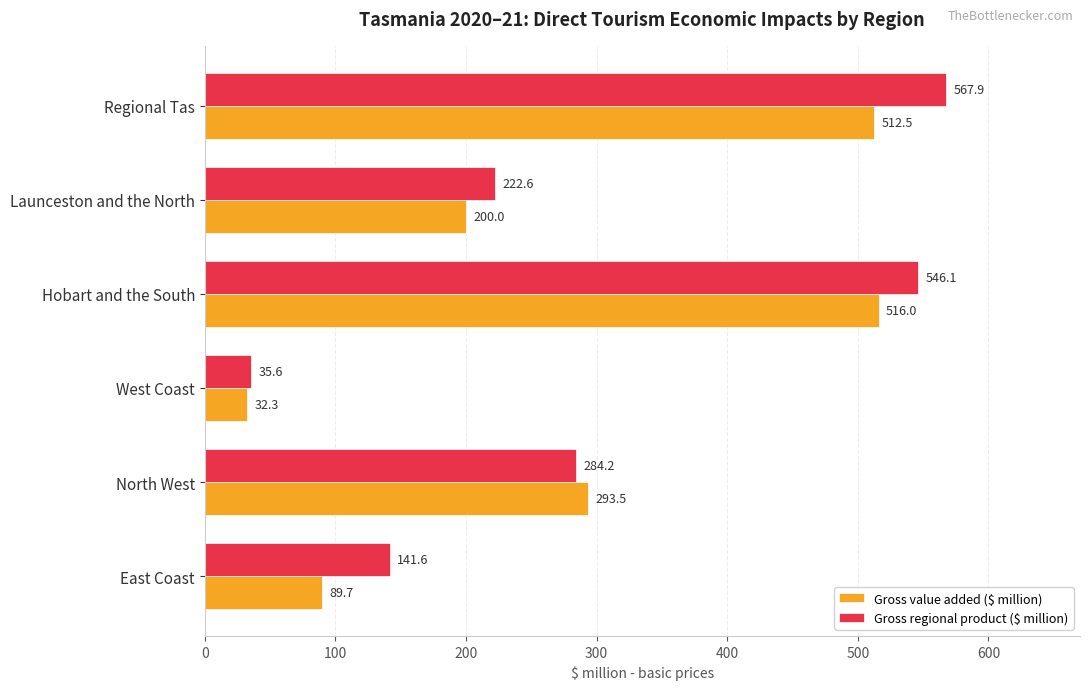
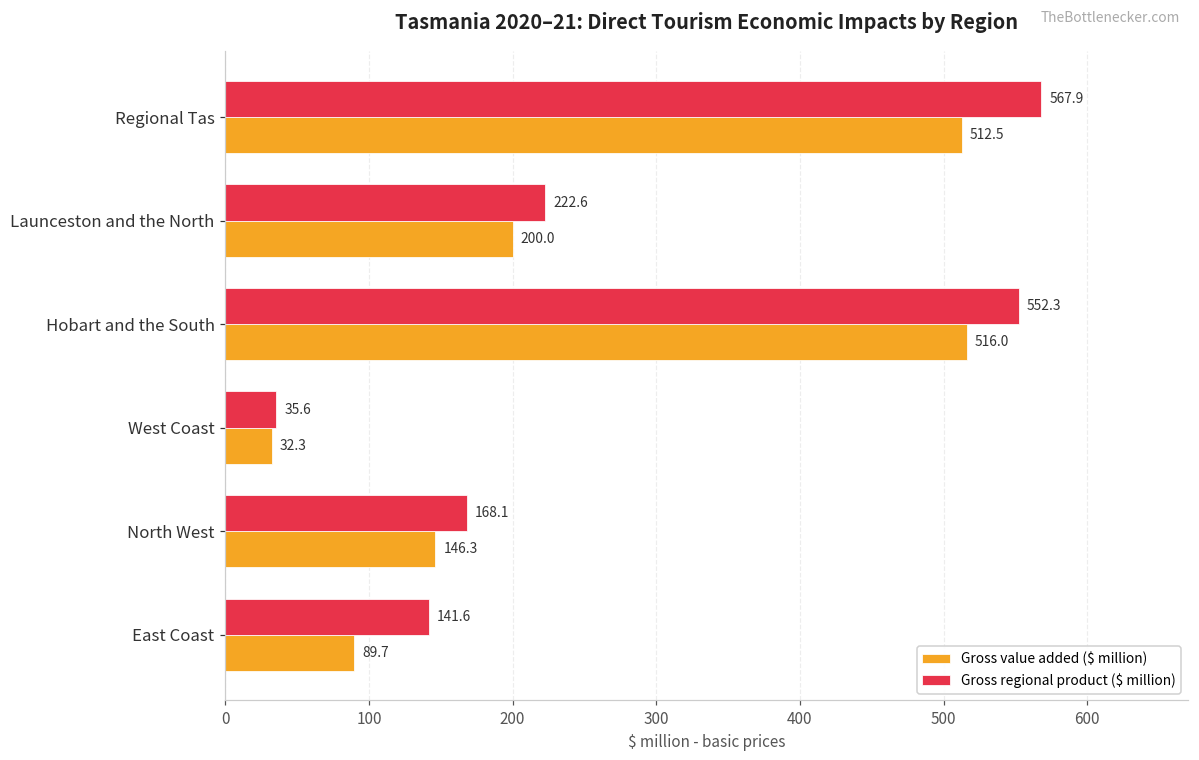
  {
    "Gross value added ($ million)": {
      "Regional Tas": 512.5,
      "Launceston and the North": 200.0,
      "Hobart and the South": 516.0,
      "West Coast": 32.3,
-     "North West": 293.5,
+     "North West": 146.3,
      "East Coast": 89.7
    },
    "Gross regional product ($ million)": {
      "Regional Tas": 567.9,
      "Launceston and the North": 222.6,
-     "Hobart and the South": 546.1,
+     "Hobart and the South": 552.3,
      "West Coast": 35.6,
-     "North West": 284.2,
+     "North West": 168.1,
      "East Coast": 141.6
    }
  }
